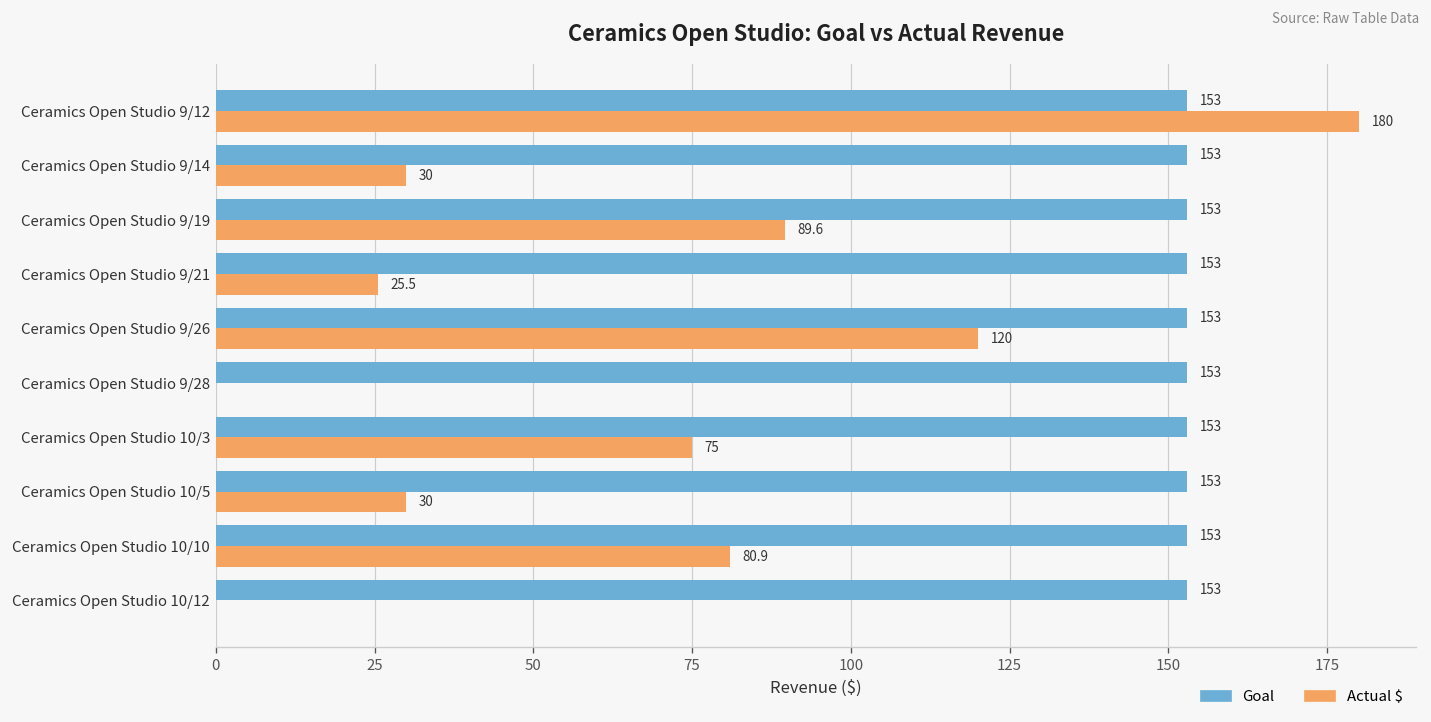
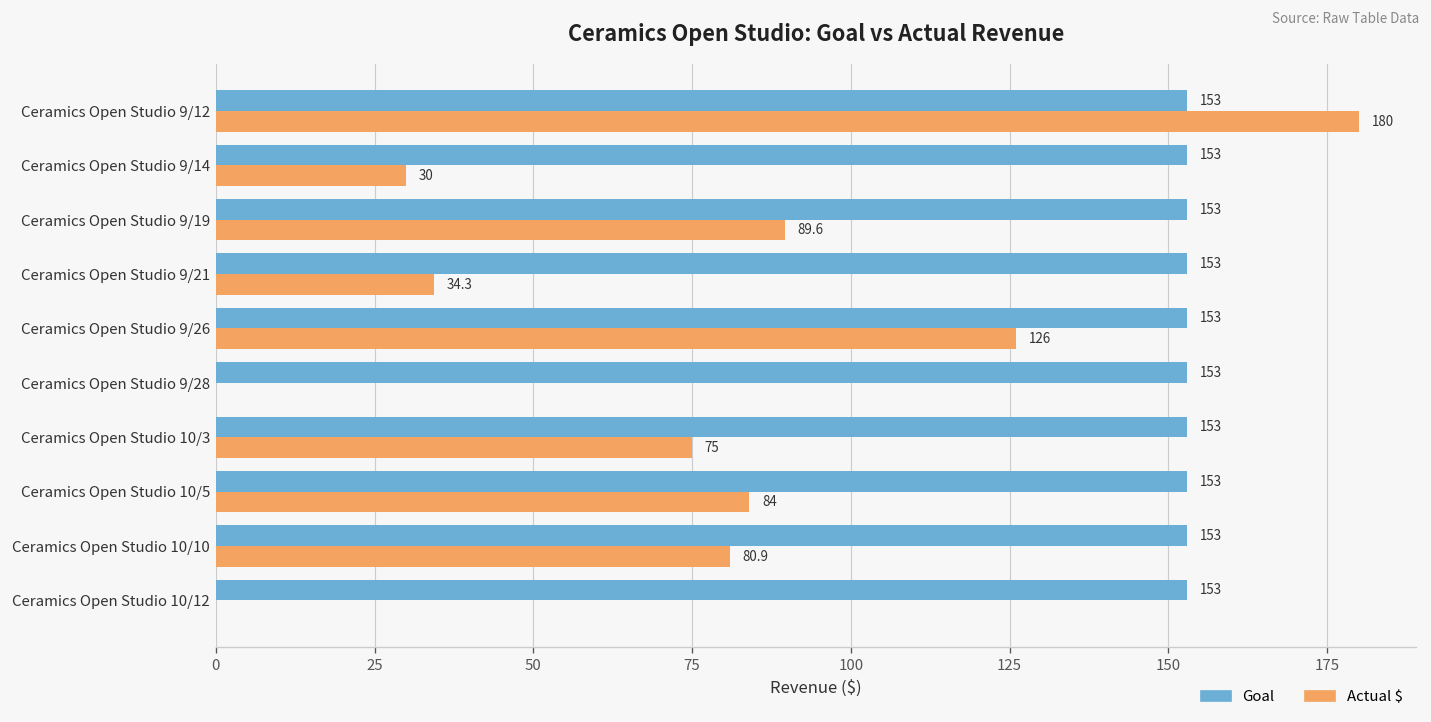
  {
    "Actual $": {
      "Ceramics Open Studio 9/12": 180,
      "Ceramics Open Studio 9/14": 30,
      "Ceramics Open Studio 9/19": 89.6,
-     "Ceramics Open Studio 9/21": 25.5,
-     "Ceramics Open Studio 9/26": 120,
+     "Ceramics Open Studio 9/21": 34.3,
+     "Ceramics Open Studio 9/26": 126,
      "Ceramics Open Studio 10/3": 75,
-     "Ceramics Open Studio 10/5": 30,
+     "Ceramics Open Studio 10/5": 84,
      "Ceramics Open Studio 10/10": 80.9
    },
    "Goal": {
      "Ceramics Open Studio 9/12": 153,
      "Ceramics Open Studio 9/14": 153,
      "Ceramics Open Studio 9/19": 153,
      "Ceramics Open Studio 9/21": 153,
      "Ceramics Open Studio 9/26": 153,
      "Ceramics Open Studio 9/28": 153,
      "Ceramics Open Studio 10/3": 153,
      "Ceramics Open Studio 10/5": 153,
      "Ceramics Open Studio 10/10": 153,
      "Ceramics Open Studio 10/12": 153
    }
  }
